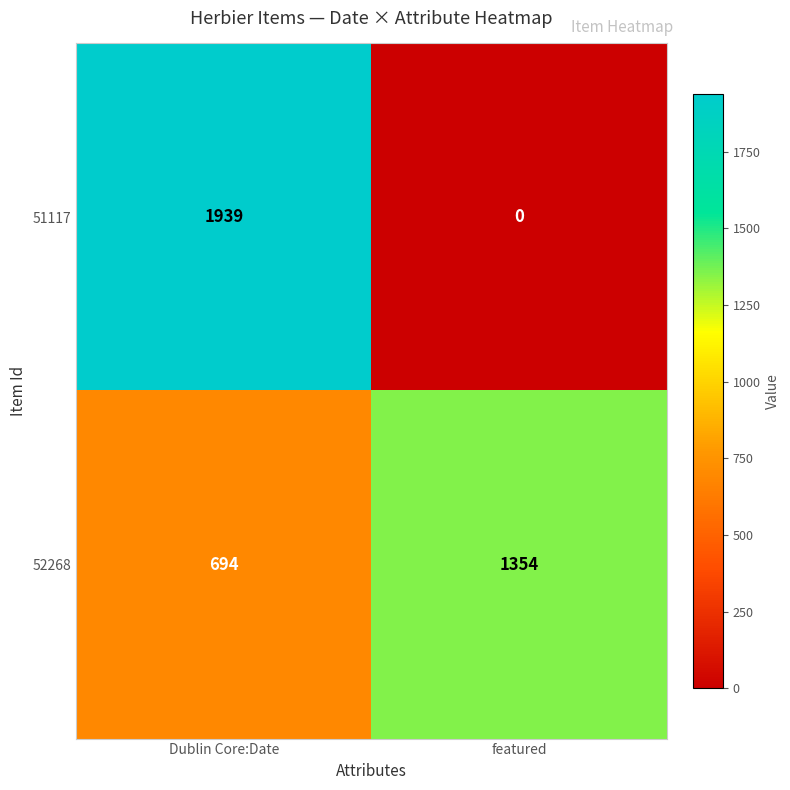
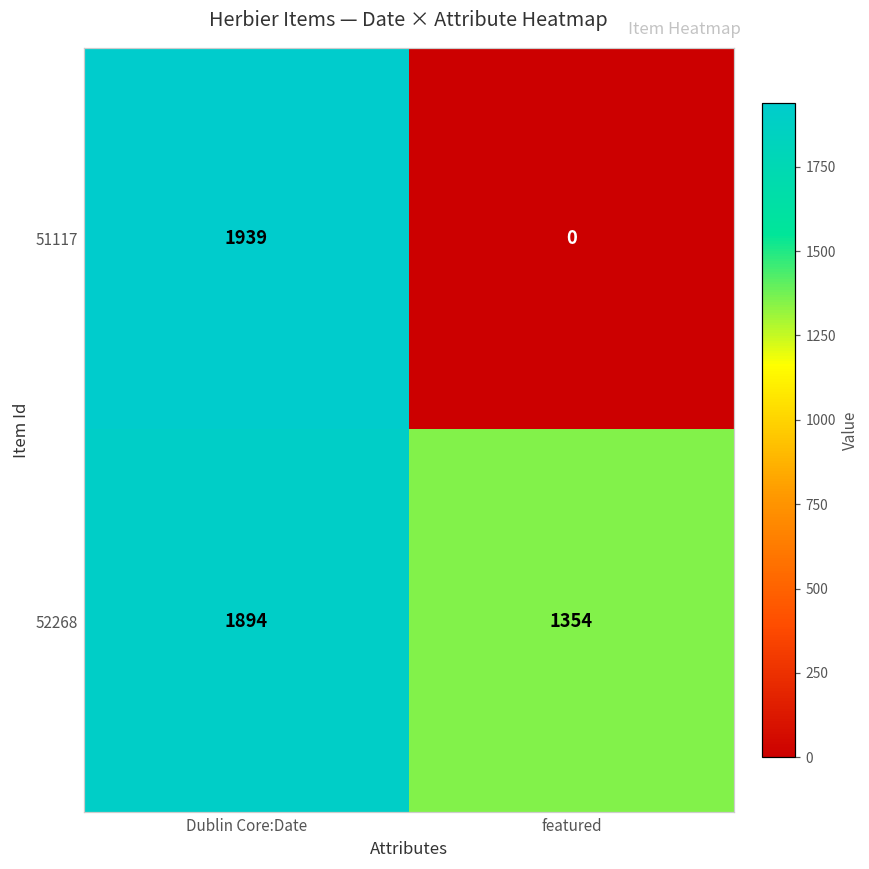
  {
    "51117": {
      "Dublin Core:Date": 1939,
      "featured": 0
    },
    "52268": {
-     "Dublin Core:Date": 694,
+     "Dublin Core:Date": 1894,
      "featured": 1354
    }
  }
